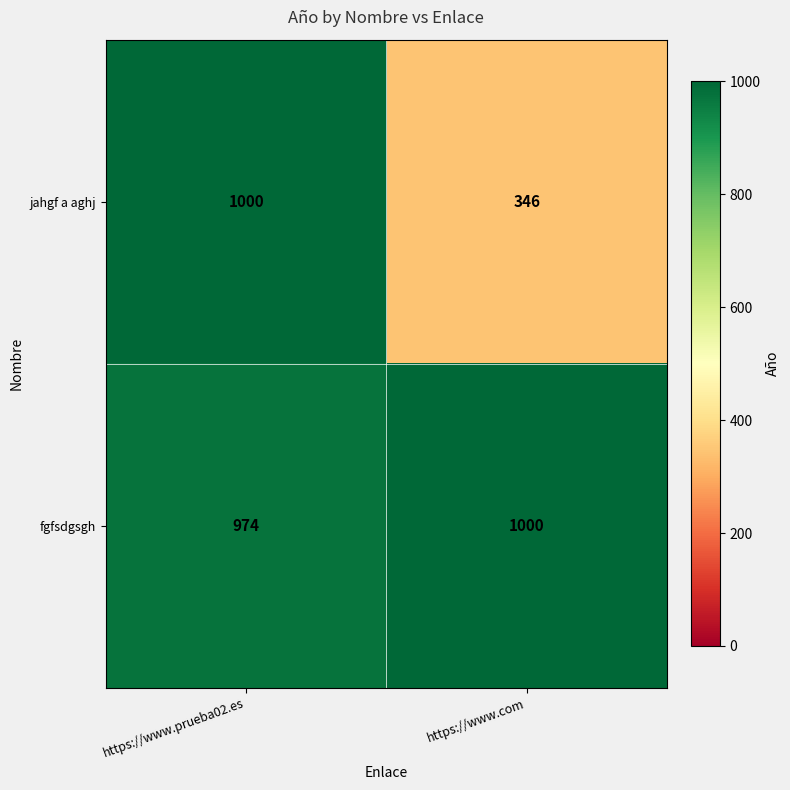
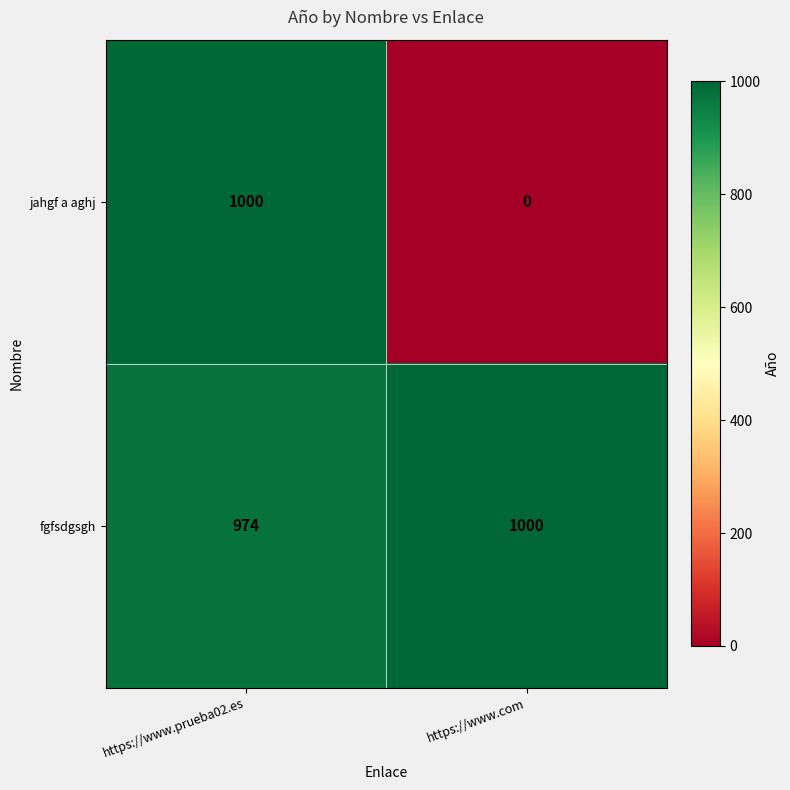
  {
    "jahgf a aghj": {
      "https://www.prueba02.es": 1000,
-     "https://www.com": 346
+     "https://www.com": 0
    },
    "fgfsdgsgh": {
      "https://www.prueba02.es": 974,
      "https://www.com": 1000
    }
  }
